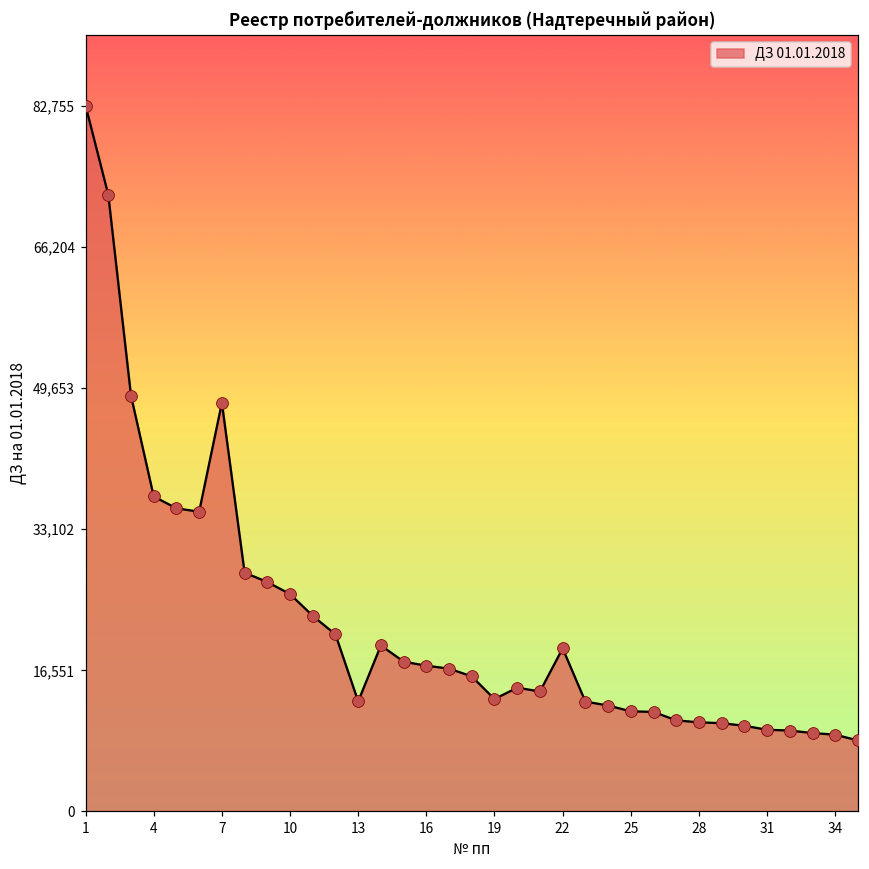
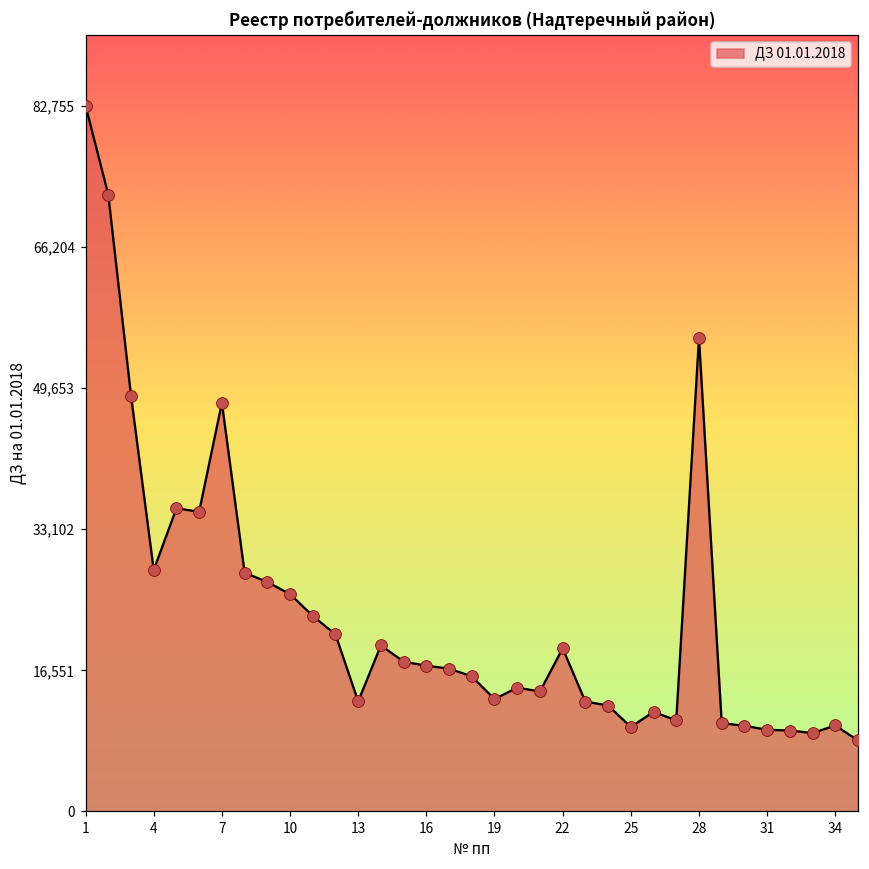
  {
    "1": "83,000",
-   "4": "37,000",
+   "4": "28,000",
    "7": "48,000",
    "10": "25,000",
    "13": "13,000",
    "16": "17,000",
    "19": "13,000",
    "22": "19,000",
-   "25": "12,000",
-   "28": "10,000",
+   "25": "10,000",
+   "28": "56,000",
    "31": "10,000",
-   "34": "9,000"
+   "34": "10,000"
  }
